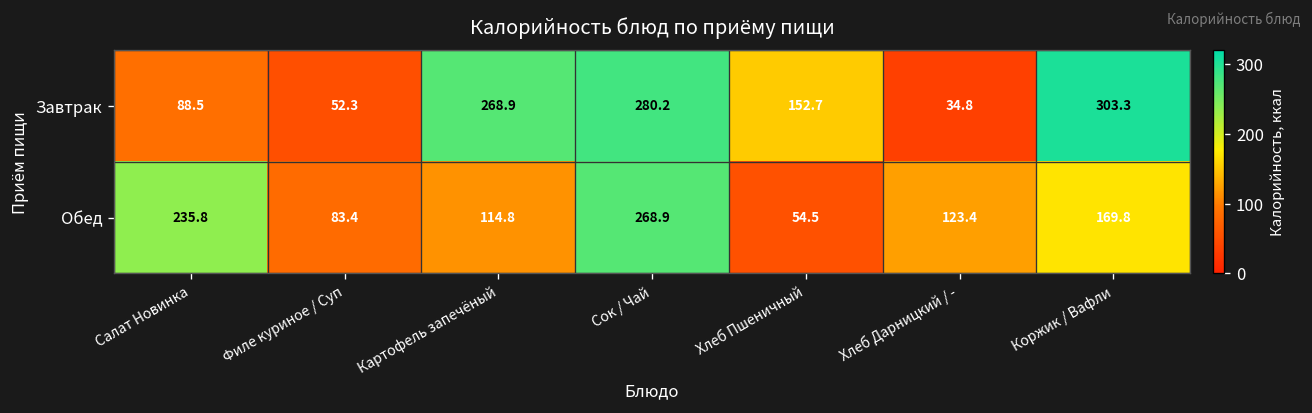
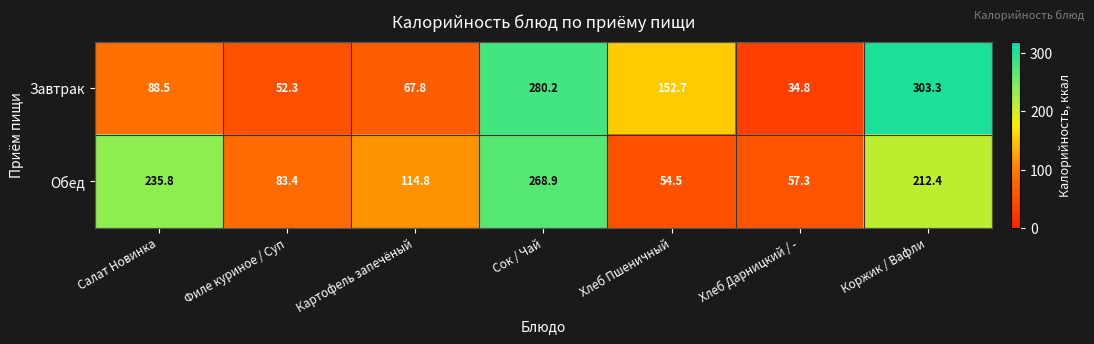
  {
    "Завтрак": {
      "Салат Новинка": 88.5,
      "Филе куриное / Суп": 52.3,
-     "Картофель запечёный": 268.9,
+     "Картофель запечёный": 67.8,
      "Сок / Чай": 280.2,
      "Хлеб Пшеничный": 152.7,
      "Хлеб Дарницкий / -": 34.8,
      "Коржик / Вафли": 303.3
    },
    "Обед": {
      "Салат Новинка": 235.8,
      "Филе куриное / Суп": 83.4,
      "Картофель запечёный": 114.8,
      "Сок / Чай": 268.9,
      "Хлеб Пшеничный": 54.5,
-     "Хлеб Дарницкий / -": 123.4,
-     "Коржик / Вафли": 169.8
+     "Хлеб Дарницкий / -": 57.3,
+     "Коржик / Вафли": 212.4
    }
  }
